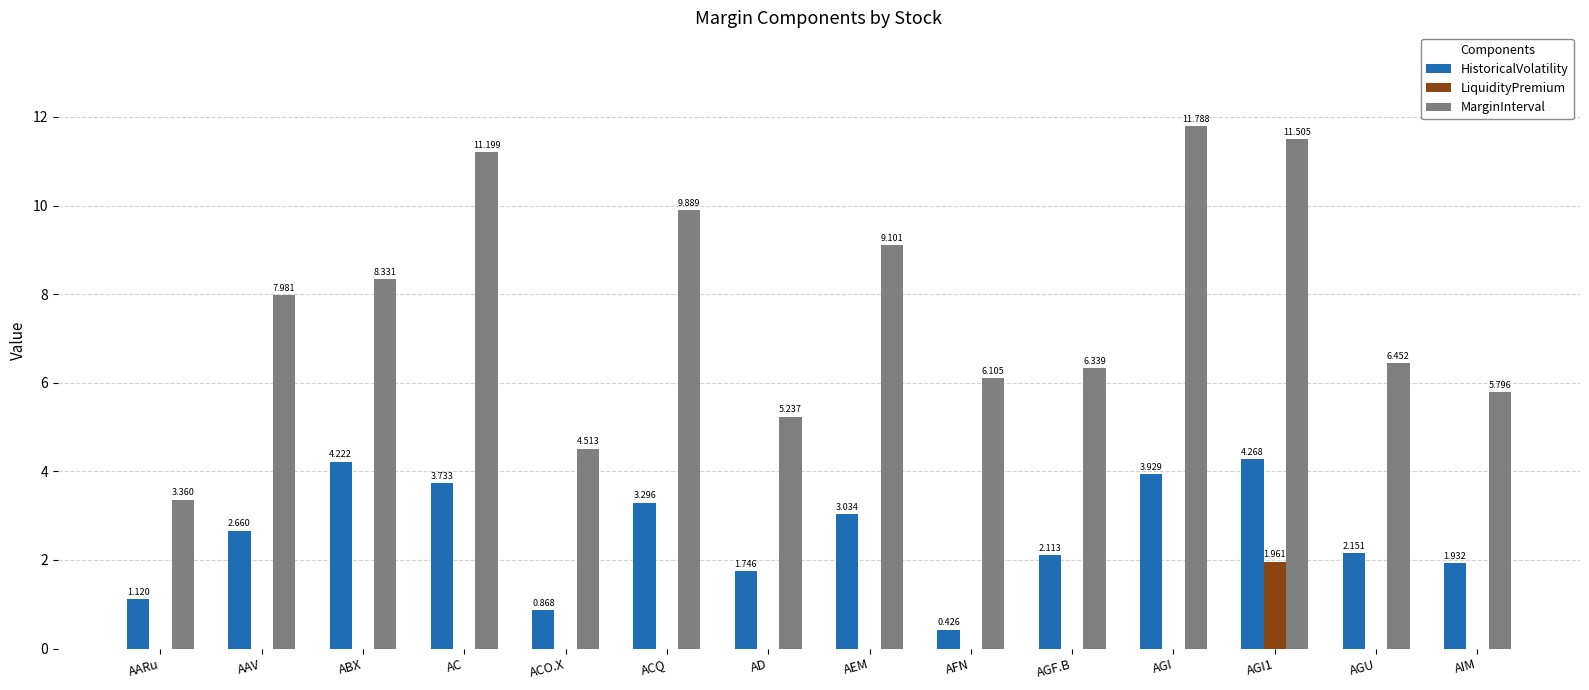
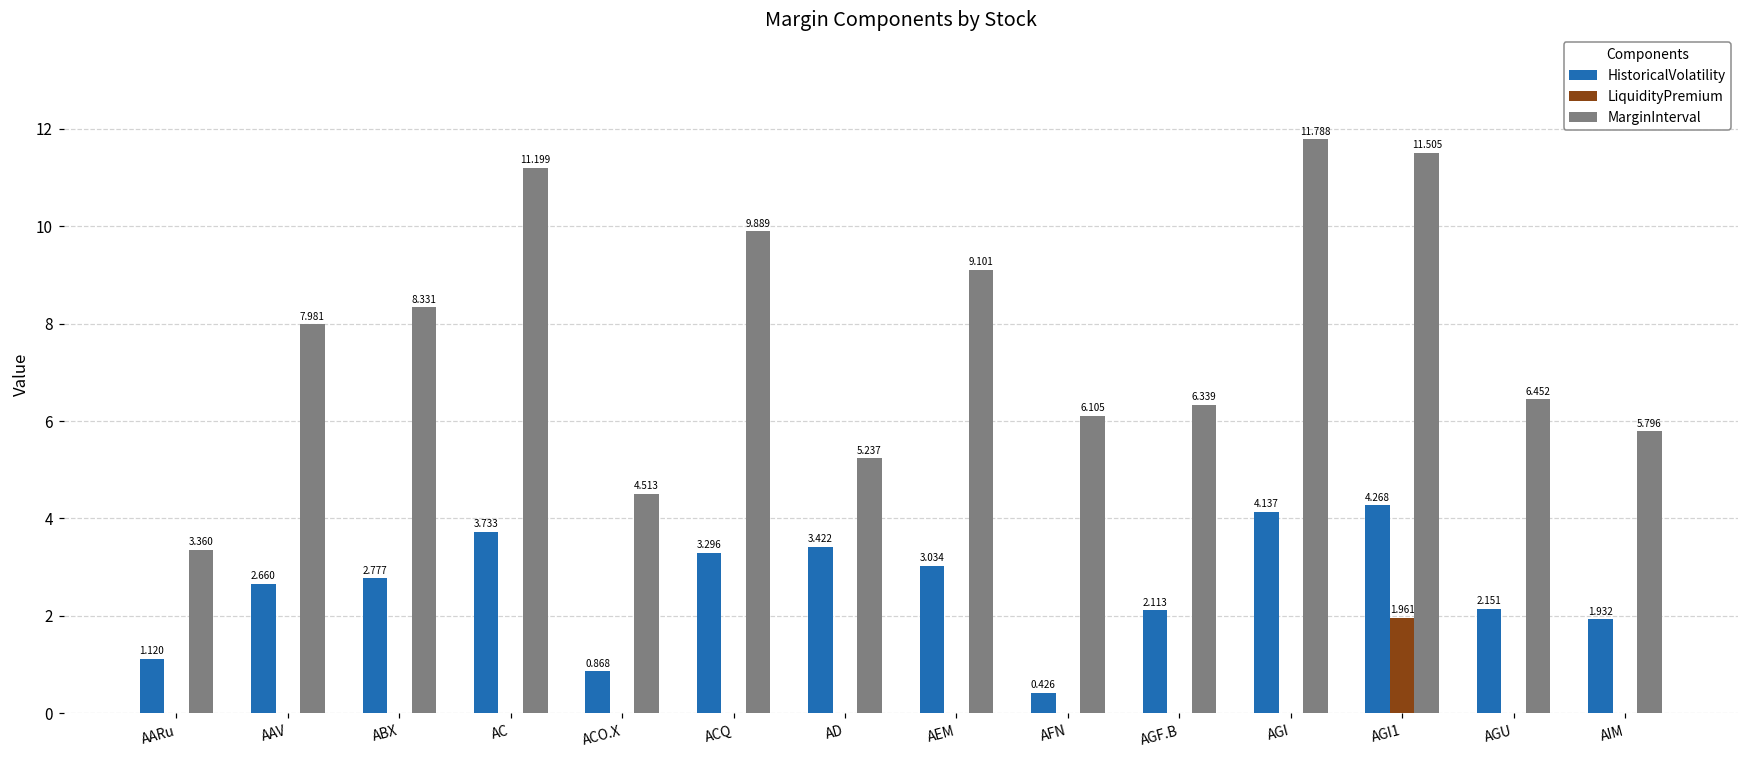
  {
    "HistoricalVolatility": {
      "AARu": 1.120,
      "AAV": 2.660,
-     "ABX": 4.222,
+     "ABX": 2.777,
      "AC": 3.733,
      "ACO.X": 0.868,
      "ACQ": 3.296,
-     "AD": 1.746,
+     "AD": 3.422,
      "AEM": 3.034,
      "AFN": 0.426,
      "AGF.B": 2.113,
-     "AGI": 3.929,
+     "AGI": 4.137,
      "AGI1": 4.268,
      "AGU": 2.151,
      "AIM": 1.932
    },
    "LiquidityPremium": {
      "AGI1": 1.961
    },
    "MarginInterval": {
      "AARu": 3.360,
      "AAV": 7.981,
      "ABX": 8.331,
      "AC": 11.199,
      "ACO.X": 4.513,
      "ACQ": 9.889,
      "AD": 5.237,
      "AEM": 9.101,
      "AFN": 6.105,
      "AGF.B": 6.339,
      "AGI": 11.788,
      "AGI1": 11.505,
      "AGU": 6.452,
      "AIM": 5.796
    }
  }
